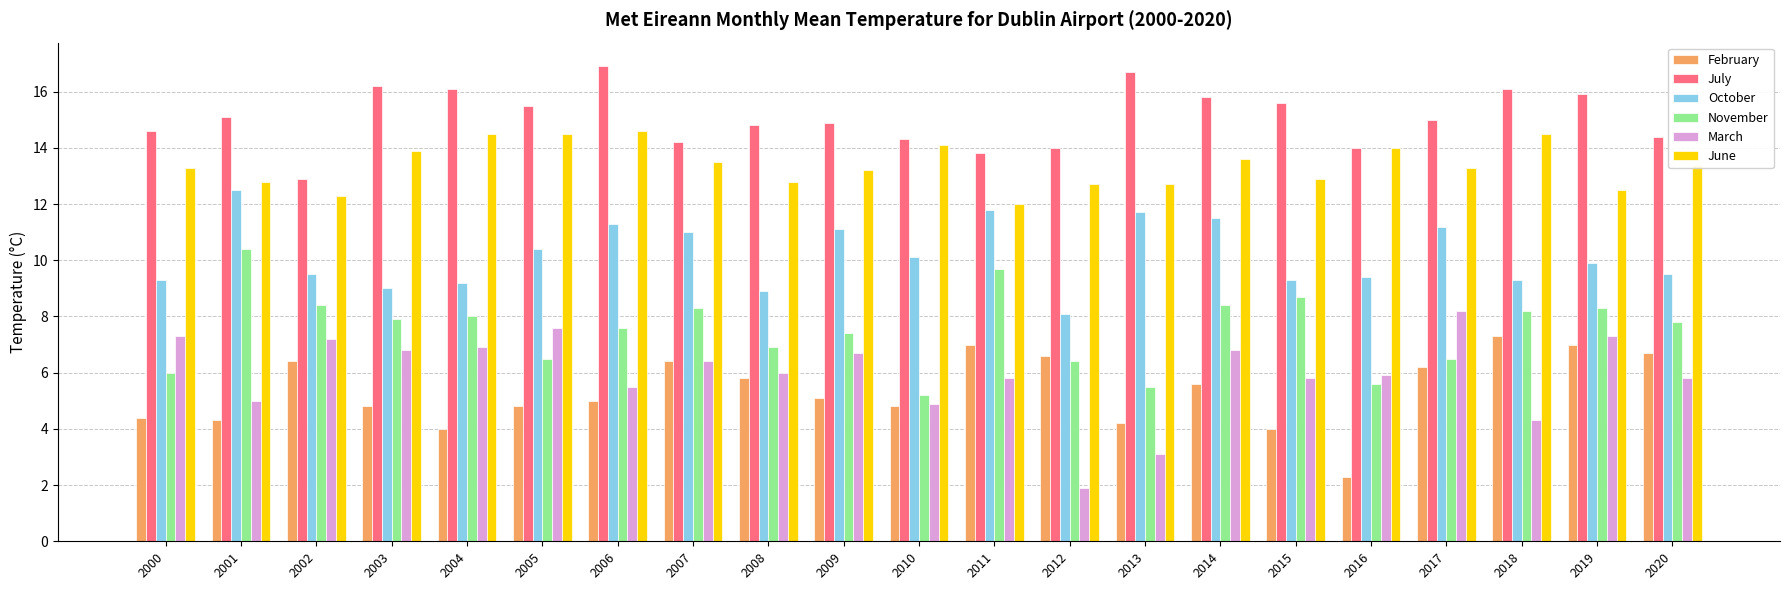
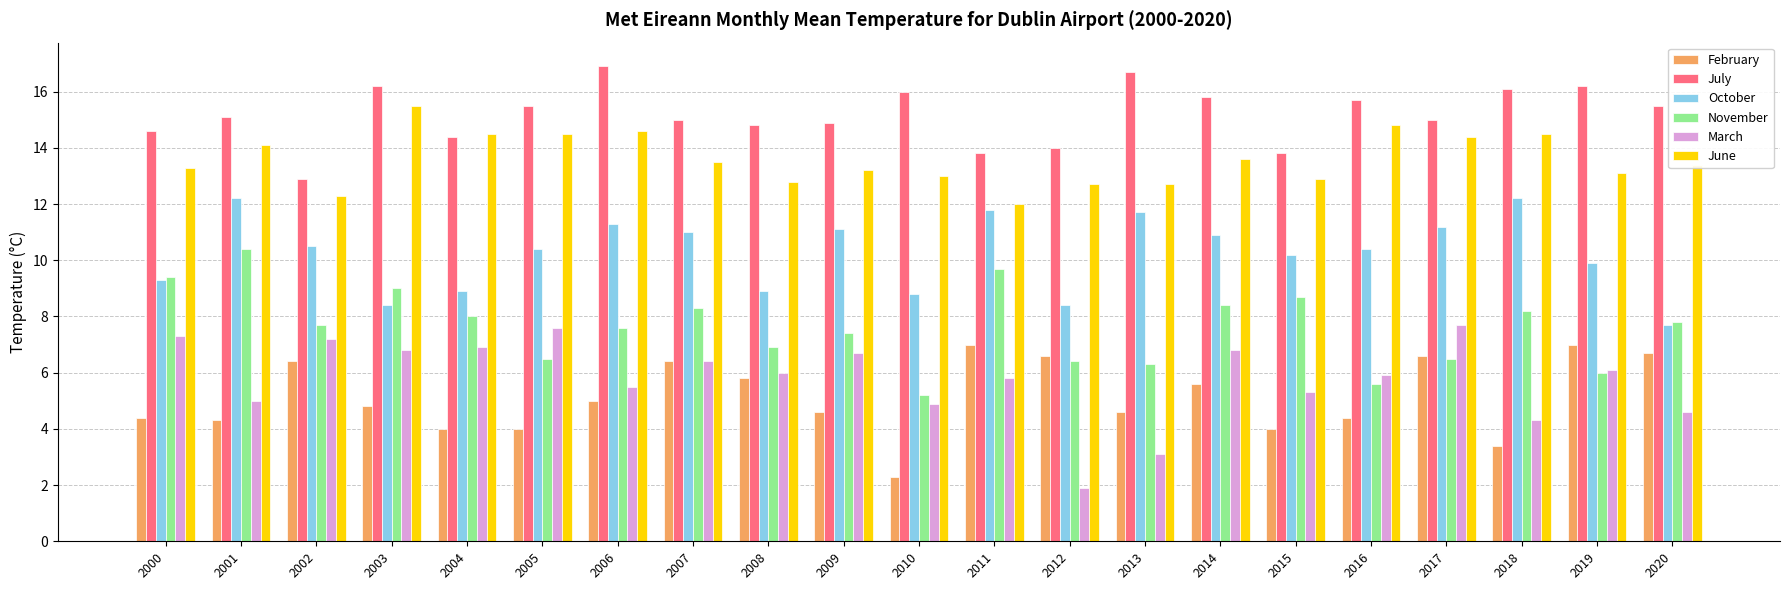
  {
    "February": {
      "2000": 4.4,
      "2001": 4.3,
      "2002": 6.4,
      "2003": 4.8,
      "2004": 4.0,
-     "2005": 4.8,
+     "2005": 4.0,
      "2006": 5.0,
      "2007": 6.4,
      "2008": 5.8,
-     "2009": 5.1,
-     "2010": 4.8,
+     "2009": 4.6,
+     "2010": 2.3,
      "2011": 7.0,
      "2012": 6.6,
-     "2013": 4.2,
+     "2013": 4.6,
      "2014": 5.6,
      "2015": 4.0,
-     "2016": 2.3,
-     "2017": 6.2,
-     "2018": 7.3,
+     "2016": 4.4,
+     "2017": 6.6,
+     "2018": 3.4,
      "2019": 7.0,
      "2020": 6.7
    },
    "July": {
      "2000": 14.6,
      "2001": 15.1,
      "2002": 12.9,
      "2003": 16.2,
-     "2004": 16.1,
+     "2004": 14.4,
      "2005": 15.5,
      "2006": 16.9,
-     "2007": 14.2,
+     "2007": 15.0,
      "2008": 14.8,
      "2009": 14.9,
-     "2010": 14.3,
+     "2010": 16.0,
      "2011": 13.8,
      "2012": 14.0,
      "2013": 16.7,
      "2014": 15.8,
-     "2015": 15.6,
-     "2016": 14.0,
+     "2015": 13.8,
+     "2016": 15.7,
      "2017": 15.0,
      "2018": 16.1,
-     "2019": 15.9,
-     "2020": 14.4
+     "2019": 16.2,
+     "2020": 15.5
    },
    "October": {
      "2000": 9.3,
-     "2001": 12.5,
-     "2002": 9.5,
-     "2003": 9.0,
-     "2004": 9.2,
+     "2001": 12.2,
+     "2002": 10.5,
+     "2003": 8.4,
+     "2004": 8.9,
      "2005": 10.4,
      "2006": 11.3,
      "2007": 11.0,
      "2008": 8.9,
      "2009": 11.1,
-     "2010": 10.1,
+     "2010": 8.8,
      "2011": 11.8,
-     "2012": 8.1,
+     "2012": 8.4,
      "2013": 11.7,
-     "2014": 11.5,
-     "2015": 9.3,
-     "2016": 9.4,
+     "2014": 10.9,
+     "2015": 10.2,
+     "2016": 10.4,
      "2017": 11.2,
-     "2018": 9.3,
+     "2018": 12.2,
      "2019": 9.9,
-     "2020": 9.5
+     "2020": 7.7
    },
    "November": {
-     "2000": 6.0,
+     "2000": 9.4,
      "2001": 10.4,
-     "2002": 8.4,
-     "2003": 7.9,
+     "2002": 7.7,
+     "2003": 9.0,
      "2004": 8.0,
      "2005": 6.5,
      "2006": 7.6,
      "2007": 8.3,
      "2008": 6.9,
      "2009": 7.4,
      "2010": 5.2,
      "2011": 9.7,
      "2012": 6.4,
-     "2013": 5.5,
+     "2013": 6.3,
      "2014": 8.4,
      "2015": 8.7,
      "2016": 5.6,
      "2017": 6.5,
      "2018": 8.2,
-     "2019": 8.3,
+     "2019": 6.0,
      "2020": 7.8
    },
    "March": {
      "2000": 7.3,
      "2001": 5.0,
      "2002": 7.2,
      "2003": 6.8,
      "2004": 6.9,
      "2005": 7.6,
      "2006": 5.5,
      "2007": 6.4,
      "2008": 6.0,
      "2009": 6.7,
      "2010": 4.9,
      "2011": 5.8,
      "2012": 1.9,
      "2013": 3.1,
      "2014": 6.8,
-     "2015": 5.8,
+     "2015": 5.3,
      "2016": 5.9,
-     "2017": 8.2,
+     "2017": 7.7,
      "2018": 4.3,
-     "2019": 7.3,
-     "2020": 5.8
+     "2019": 6.1,
+     "2020": 4.6
    },
    "June": {
      "2000": 13.3,
-     "2001": 12.8,
+     "2001": 14.1,
      "2002": 12.3,
-     "2003": 13.9,
+     "2003": 15.5,
      "2004": 14.5,
      "2005": 14.5,
      "2006": 14.6,
      "2007": 13.5,
      "2008": 12.8,
      "2009": 13.2,
-     "2010": 14.1,
+     "2010": 13.0,
      "2011": 12.0,
      "2012": 12.7,
      "2013": 12.7,
      "2014": 13.6,
      "2015": 12.9,
-     "2016": 14.0,
-     "2017": 13.3,
+     "2016": 14.8,
+     "2017": 14.4,
      "2018": 14.5,
-     "2019": 12.5
+     "2019": 13.1
    }
  }
